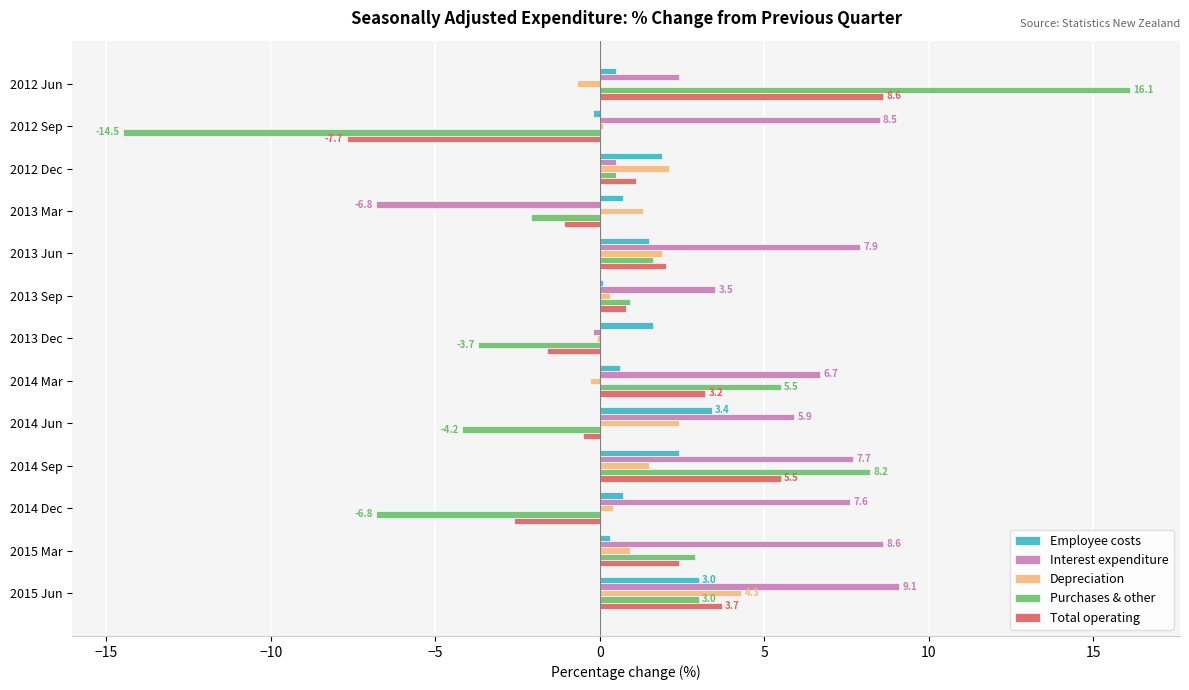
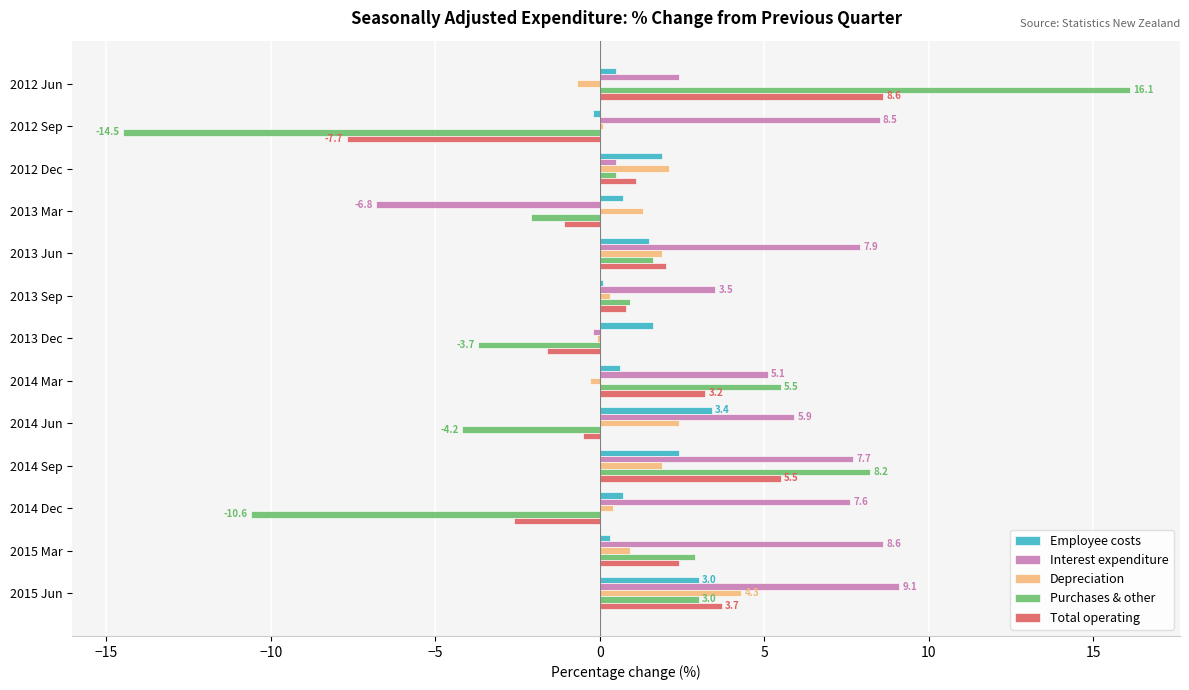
  {
    "Employee costs": {
      "2014 Jun": 3.4,
      "2015 Jun": 3.0
    },
    "Interest expenditure": {
      "2012 Sep": 8.5,
      "2013 Mar": -6.8,
      "2013 Jun": 7.9,
      "2013 Sep": 3.5,
-     "2014 Mar": 6.7,
+     "2014 Mar": 5.1,
      "2014 Jun": 5.9,
      "2014 Sep": 7.7,
      "2014 Dec": 7.6,
      "2015 Mar": 8.6,
      "2015 Jun": 9.1
    },
    "Depreciation": {
      "2012 Jun": -0.7,
      "2012 Sep": 0.1,
      "2012 Dec": 2.1,
      "2013 Mar": 1.3,
      "2013 Jun": 1.9,
      "2013 Sep": 0.3,
      "2013 Dec": -0.1,
      "2014 Mar": -0.3,
      "2014 Jun": 2.4,
-     "2014 Sep": 1.5,
+     "2014 Sep": 1.9,
      "2014 Dec": 0.4,
      "2015 Mar": 0.9
    },
    "Purchases & other": {
      "2012 Jun": 16.1,
      "2012 Sep": -14.5,
      "2013 Dec": -3.7,
      "2014 Mar": 5.5,
      "2014 Jun": -4.2,
      "2014 Sep": 8.2,
-     "2014 Dec": -6.8,
+     "2014 Dec": -10.6,
      "2015 Jun": 3.0
    },
    "Total operating": {
      "2012 Jun": 8.6,
      "2012 Sep": -7.7,
      "2014 Mar": 3.2,
      "2014 Sep": 5.5,
      "2015 Jun": 3.7
    }
  }
